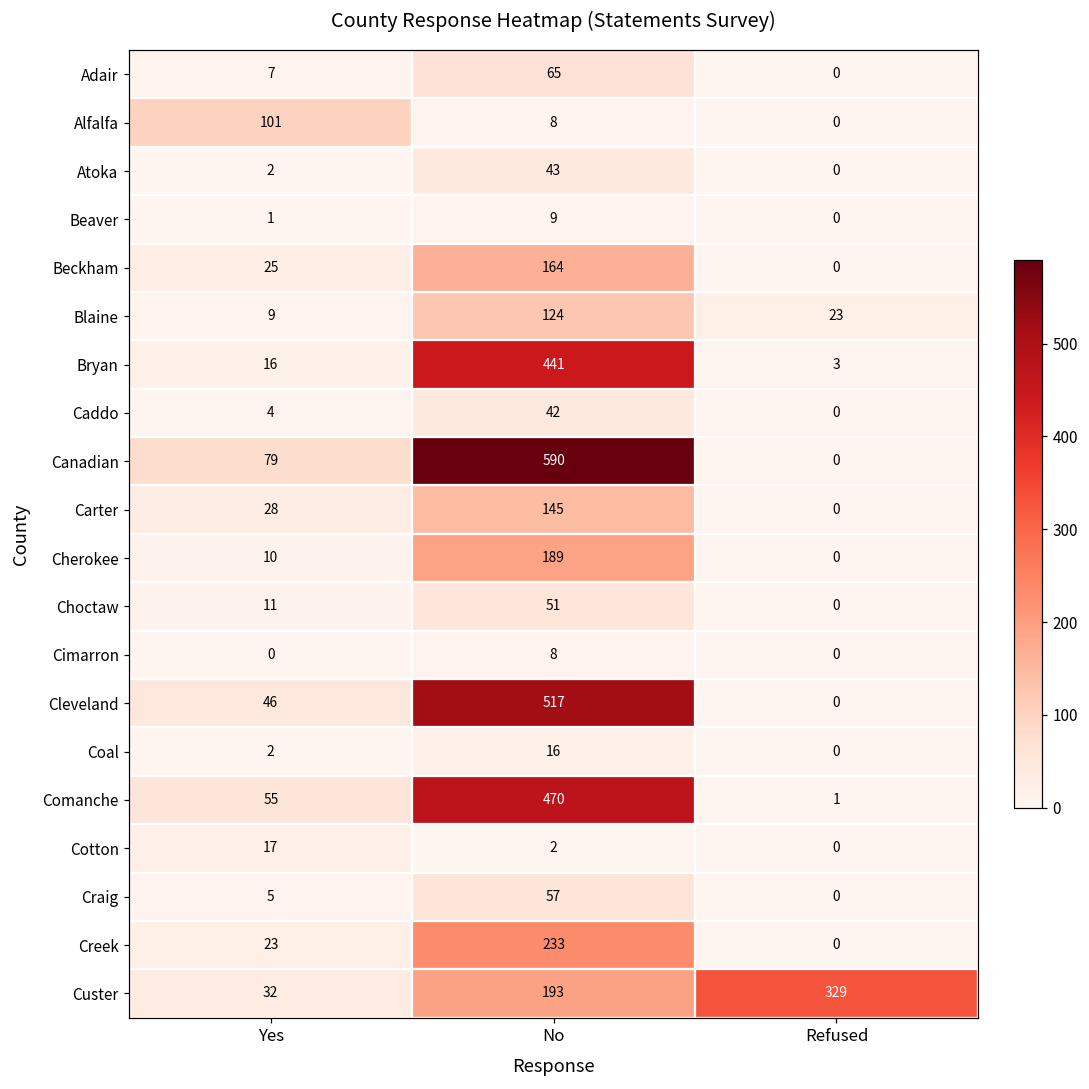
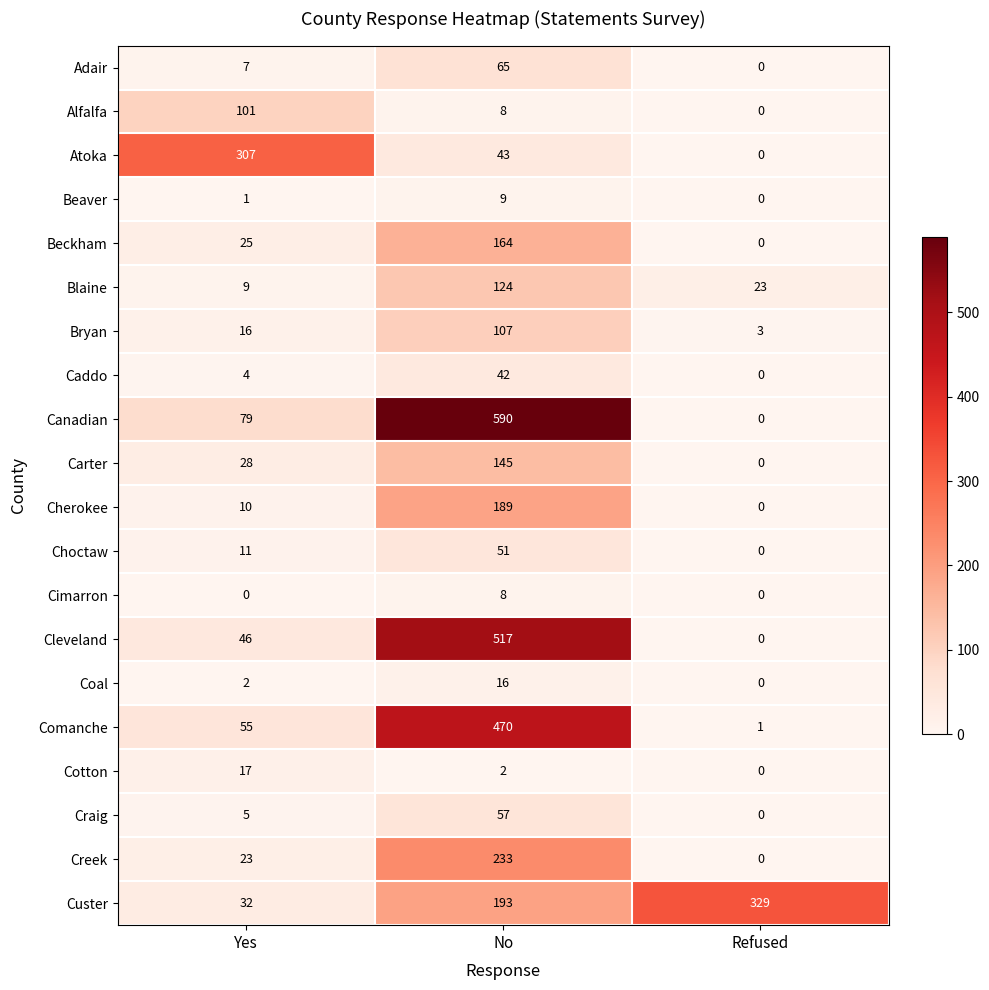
  {
    "Adair": {
      "Yes": 7,
      "No": 65,
      "Refused": 0
    },
    "Alfalfa": {
      "Yes": 101,
      "No": 8,
      "Refused": 0
    },
    "Atoka": {
-     "Yes": 2,
+     "Yes": 307,
      "No": 43,
      "Refused": 0
    },
    "Beaver": {
      "Yes": 1,
      "No": 9,
      "Refused": 0
    },
    "Beckham": {
      "Yes": 25,
      "No": 164,
      "Refused": 0
    },
    "Blaine": {
      "Yes": 9,
      "No": 124,
      "Refused": 23
    },
    "Bryan": {
      "Yes": 16,
-     "No": 441,
+     "No": 107,
      "Refused": 3
    },
    "Caddo": {
      "Yes": 4,
      "No": 42,
      "Refused": 0
    },
    "Canadian": {
      "Yes": 79,
      "No": 590,
      "Refused": 0
    },
    "Carter": {
      "Yes": 28,
      "No": 145,
      "Refused": 0
    },
    "Cherokee": {
      "Yes": 10,
      "No": 189,
      "Refused": 0
    },
    "Choctaw": {
      "Yes": 11,
      "No": 51,
      "Refused": 0
    },
    "Cimarron": {
      "Yes": 0,
      "No": 8,
      "Refused": 0
    },
    "Cleveland": {
      "Yes": 46,
      "No": 517,
      "Refused": 0
    },
    "Coal": {
      "Yes": 2,
      "No": 16,
      "Refused": 0
    },
    "Comanche": {
      "Yes": 55,
      "No": 470,
      "Refused": 1
    },
    "Cotton": {
      "Yes": 17,
      "No": 2,
      "Refused": 0
    },
    "Craig": {
      "Yes": 5,
      "No": 57,
      "Refused": 0
    },
    "Creek": {
      "Yes": 23,
      "No": 233,
      "Refused": 0
    },
    "Custer": {
      "Yes": 32,
      "No": 193,
      "Refused": 329
    }
  }
